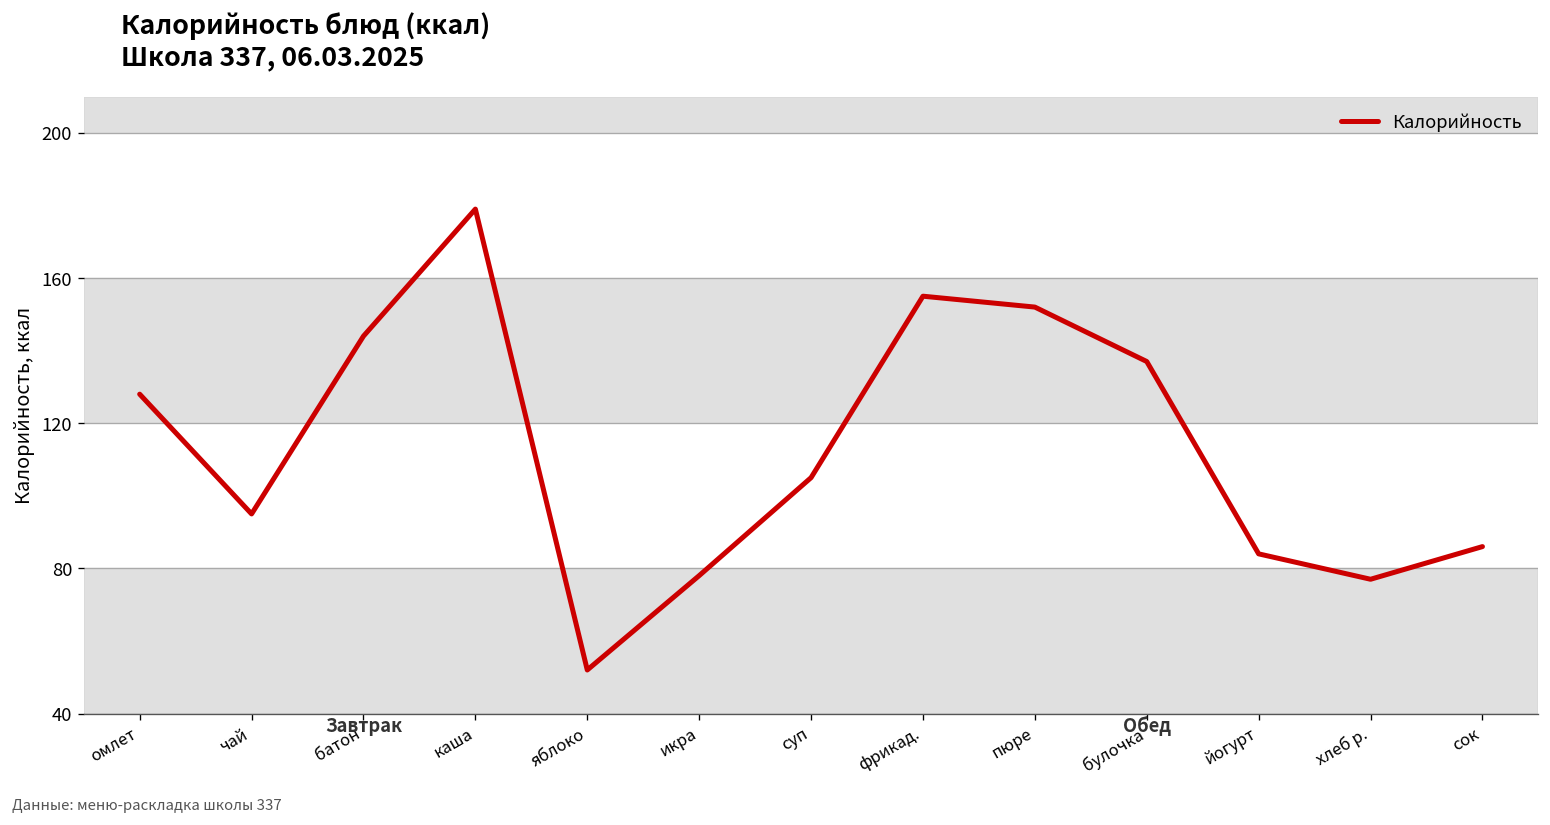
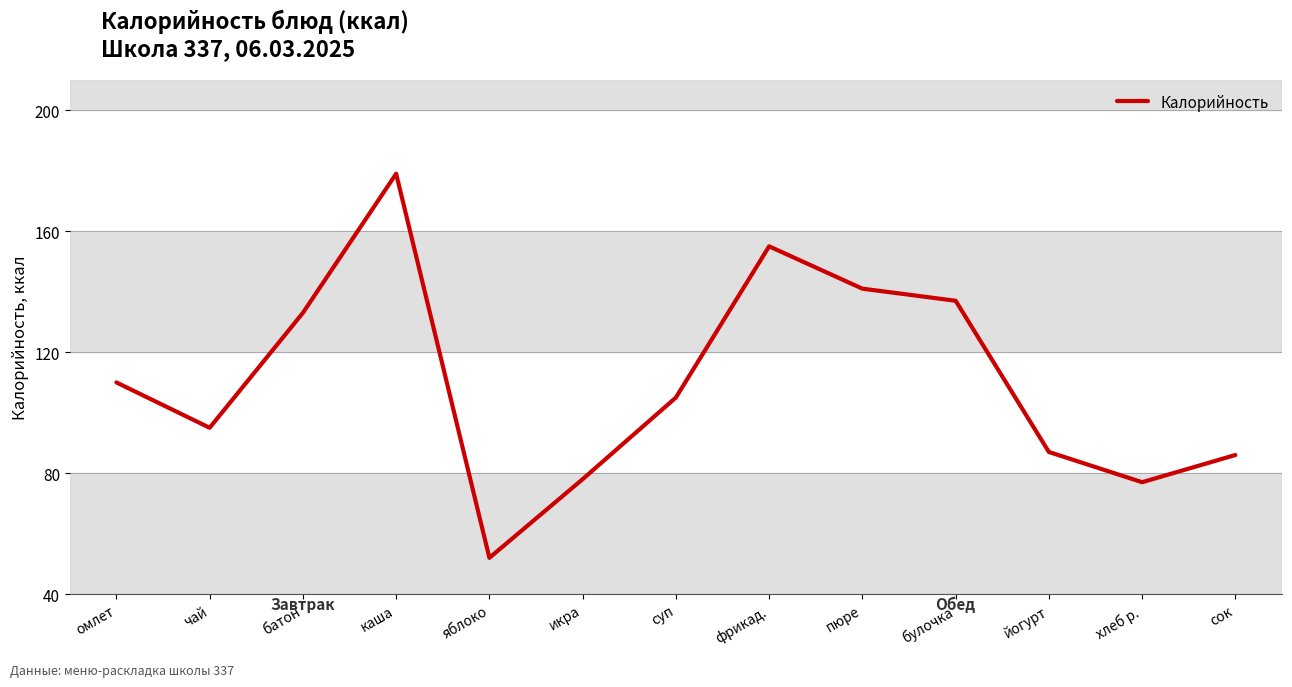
  {
-   "омлет": 128,
+   "омлет": 110,
    "чай": 95,
-   "батон": 144,
+   "батон": 133,
    "каша": 179,
    "яблоко": 52,
    "икра": 78,
    "суп": 105,
    "фрикад.": 155,
-   "пюре": 152,
+   "пюре": 141,
    "булочка": 137,
-   "йогурт": 84,
+   "йогурт": 87,
    "хлеб р.": 77,
    "сок": 86
  }
